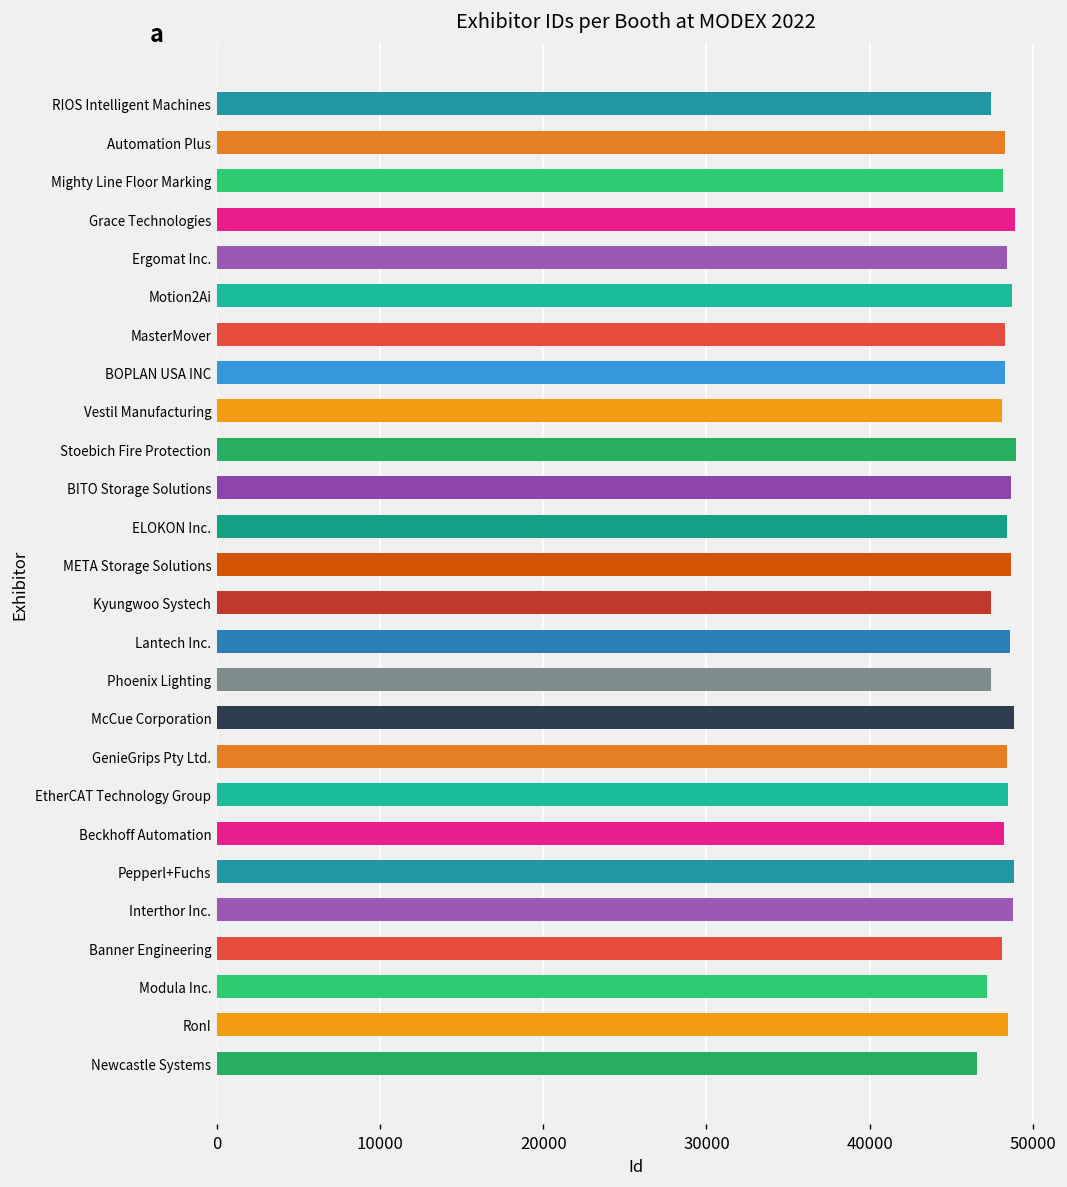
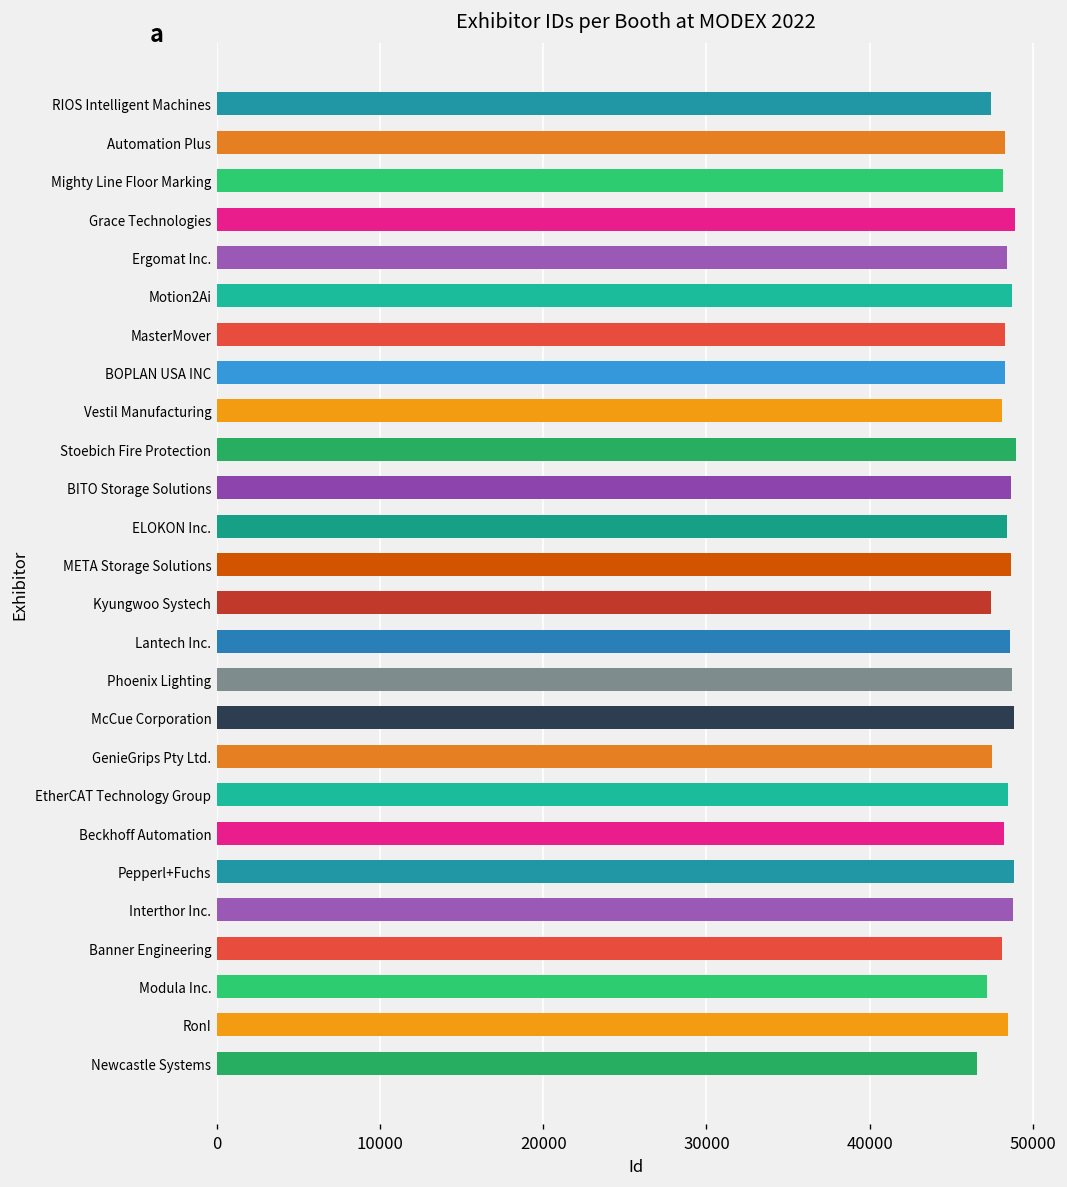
  {
    "RIOS Intelligent Machines": 47400,
    "Automation Plus": 48300,
    "Mighty Line Floor Marking": 48200,
    "Grace Technologies": 48900,
    "Ergomat Inc.": 48400,
    "Motion2Ai": 48700,
    "MasterMover": 48300,
    "BOPLAN USA INC": 48300,
    "Vestil Manufacturing": 48100,
    "Stoebich Fire Protection": 49000,
    "BITO Storage Solutions": 48600,
    "ELOKON Inc.": 48400,
    "META Storage Solutions": 48700,
    "Kyungwoo Systech": 47500,
    "Lantech Inc.": 48600,
-   "Phoenix Lighting": 47400,
+   "Phoenix Lighting": 48700,
    "McCue Corporation": 48800,
-   "GenieGrips Pty Ltd.": 48400,
+   "GenieGrips Pty Ltd.": 47500,
    "EtherCAT Technology Group": 48500,
    "Beckhoff Automation": 48200,
    "Pepperl+Fuchs": 48800,
    "Interthor Inc.": 48800,
    "Banner Engineering": 48100,
    "Modula Inc.": 47200,
    "RonI": 48500,
    "Newcastle Systems": 46600
  }
